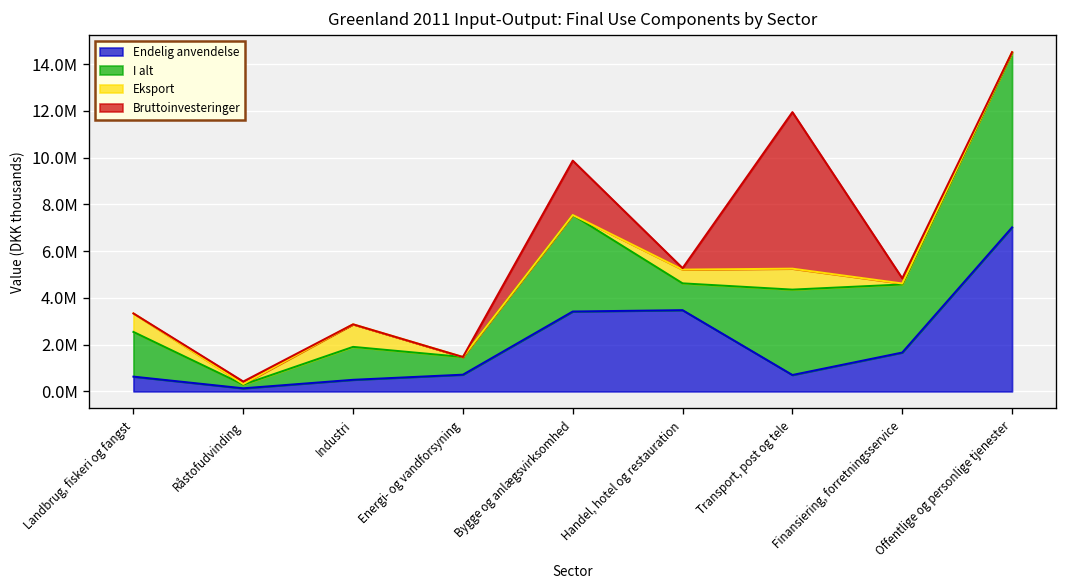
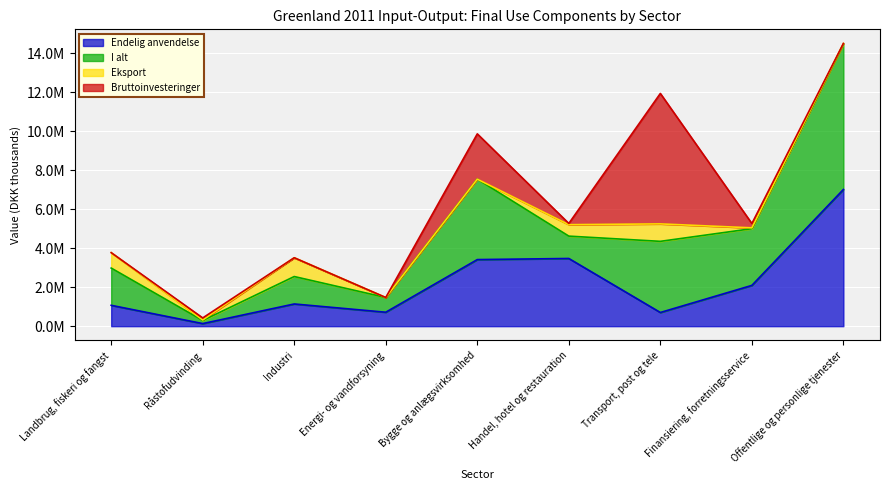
  {
    "Endelig anvendelse": {
-     "Landbrug, fiskeri og fangst": 600000,
+     "Landbrug, fiskeri og fangst": 1100000,
      "Råstofudvinding": 100000,
-     "Industri": 500000,
+     "Industri": 1100000,
      "Energi- og vandforsyning": 700000,
      "Bygge og anlægsvirksomhed": 3400000,
      "Handel, hotel og restauration": 3500000,
      "Transport, post og tele": 700000,
-     "Finansiering, forretningsservice": 1700000,
+     "Finansiering, forretningsservice": 2100000,
      "Offentlige og personlige tjenester": 7000000
    },
    "I alt": {
      "Landbrug, fiskeri og fangst": 1900000,
      "Industri": 1400000,
      "Handel, hotel og restauration": 1100000,
      "Transport, post og tele": 3700000
    },
    "Eksport": {
      "Transport, post og tele": 900000
    },
    "Bruttoinvesteringer": {
      "Bygge og anlægsvirksomhed": 2300000,
      "Transport, post og tele": 6700000,
      "Finansiering, forretningsservice": 200000
    }
  }
